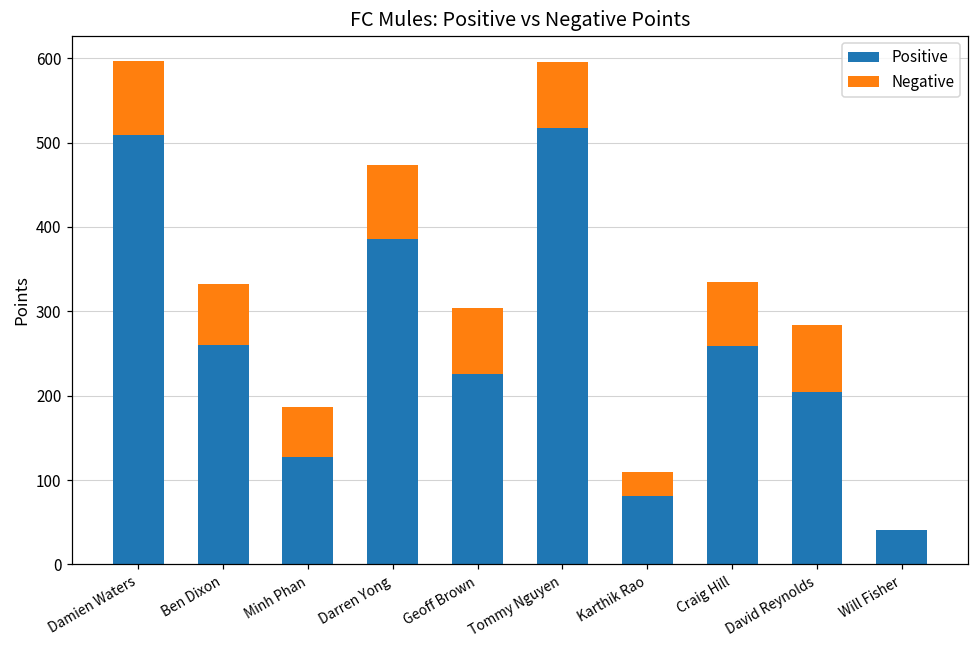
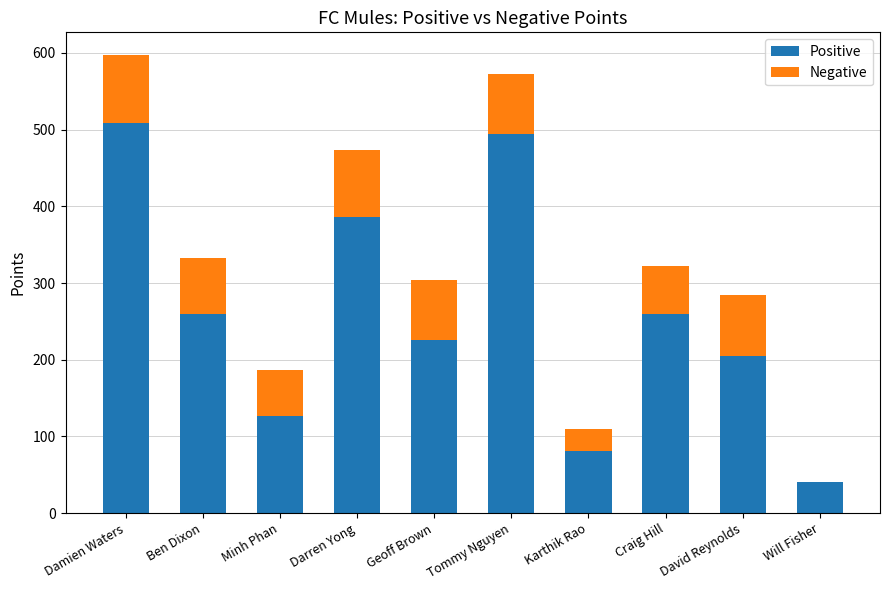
  {
    "Positive": {
      "Damien Waters": 510,
      "Ben Dixon": 260,
      "Minh Phan": 130,
      "Darren Yong": 390,
      "Geoff Brown": 230,
-     "Tommy Nguyen": 520,
+     "Tommy Nguyen": 490,
      "Karthik Rao": 80,
      "Craig Hill": 260,
      "David Reynolds": 200,
      "Will Fisher": 40
    },
    "Negative": {
      "Damien Waters": 90,
      "Ben Dixon": 70,
      "Minh Phan": 60,
      "Darren Yong": 90,
      "Geoff Brown": 80,
      "Tommy Nguyen": 80,
      "Karthik Rao": 30,
-     "Craig Hill": 80,
+     "Craig Hill": 60,
      "David Reynolds": 80,
      "Will Fisher": 0
    }
  }
